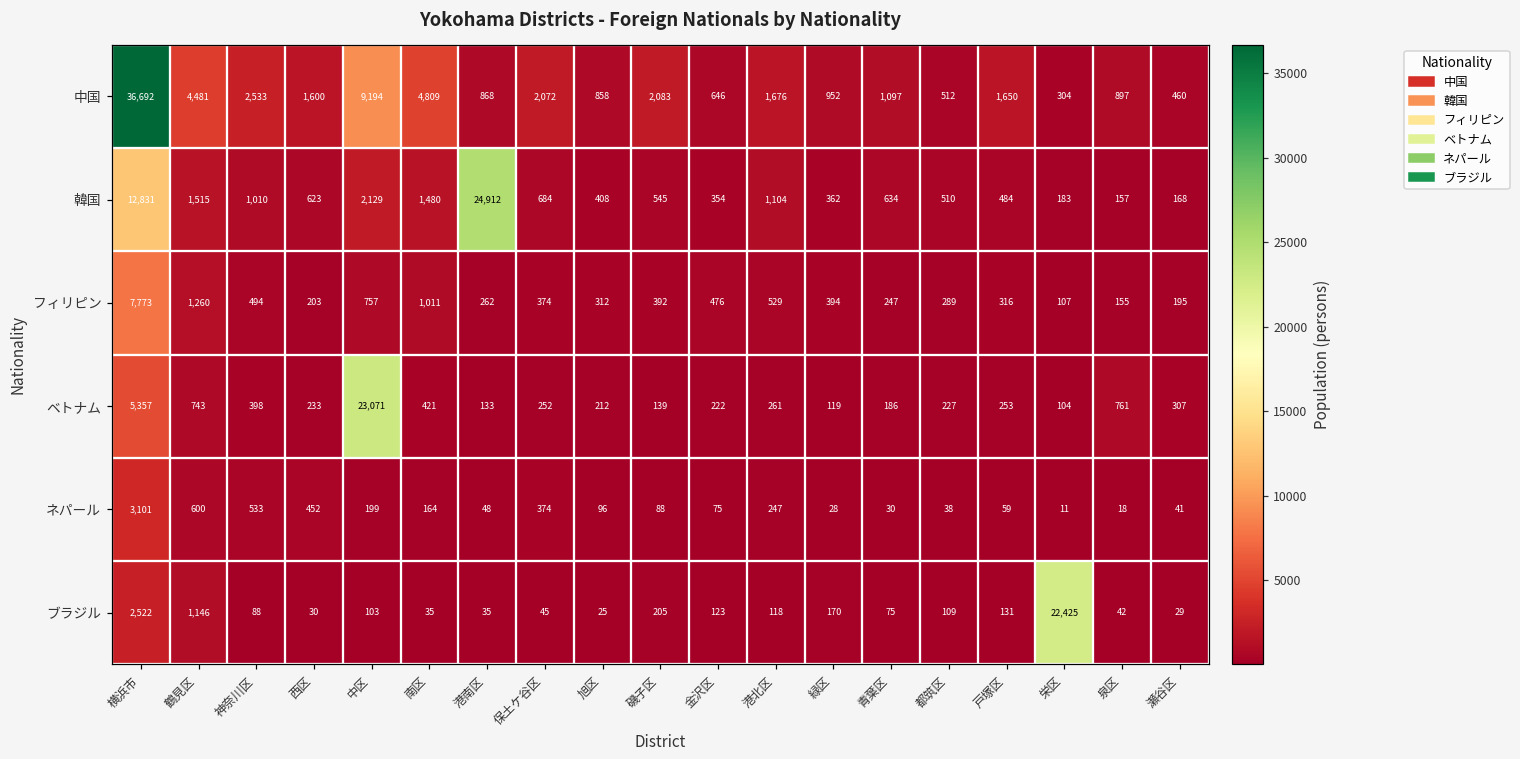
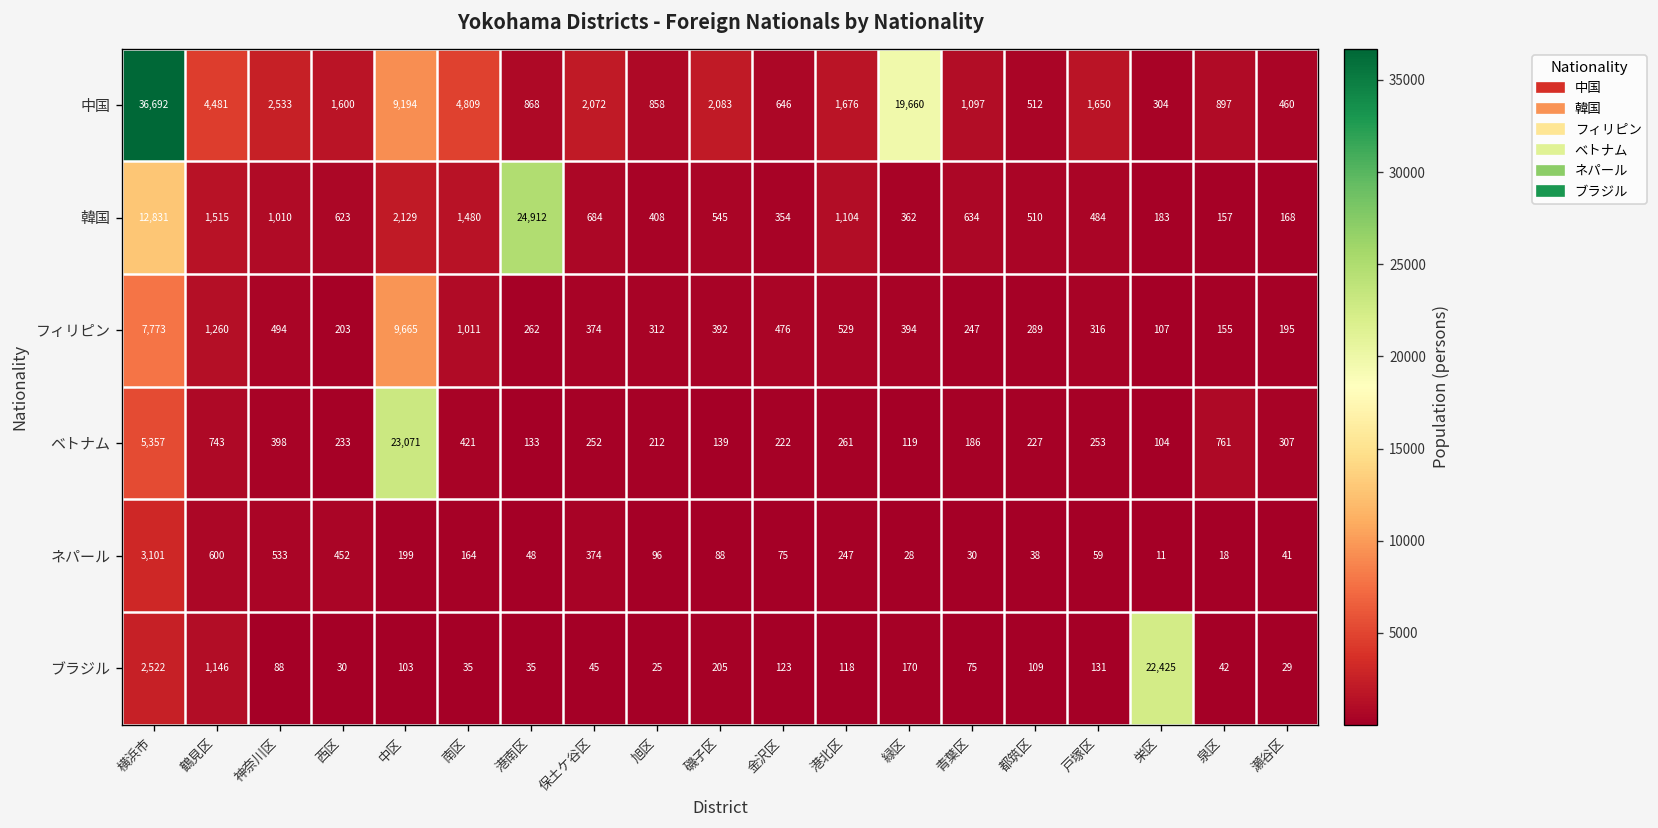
  {
    "中国": {
      "横浜市": "36,692",
      "鶴見区": "4,481",
      "神奈川区": "2,533",
      "西区": "1,600",
      "中区": "9,194",
      "南区": "4,809",
      "港南区": "868",
      "保土ケ谷区": "2,072",
      "旭区": "858",
      "磯子区": "2,083",
      "金沢区": "646",
      "港北区": "1,676",
-     "緑区": "952",
+     "緑区": "19,660",
      "青葉区": "1,097",
      "都筑区": "512",
      "戸塚区": "1,650",
      "栄区": "304",
      "泉区": "897",
      "瀬谷区": "460"
    },
    "韓国": {
      "横浜市": "12,831",
      "鶴見区": "1,515",
      "神奈川区": "1,010",
      "西区": "623",
      "中区": "2,129",
      "南区": "1,480",
      "港南区": "24,912",
      "保土ケ谷区": "684",
      "旭区": "408",
      "磯子区": "545",
      "金沢区": "354",
      "港北区": "1,104",
      "緑区": "362",
      "青葉区": "634",
      "都筑区": "510",
      "戸塚区": "484",
      "栄区": "183",
      "泉区": "157",
      "瀬谷区": "168"
    },
    "フィリピン": {
      "横浜市": "7,773",
      "鶴見区": "1,260",
      "神奈川区": "494",
      "西区": "203",
-     "中区": "757",
+     "中区": "9,665",
      "南区": "1,011",
      "港南区": "262",
      "保土ケ谷区": "374",
      "旭区": "312",
      "磯子区": "392",
      "金沢区": "476",
      "港北区": "529",
      "緑区": "394",
      "青葉区": "247",
      "都筑区": "289",
      "戸塚区": "316",
      "栄区": "107",
      "泉区": "155",
      "瀬谷区": "195"
    },
    "ベトナム": {
      "横浜市": "5,357",
      "鶴見区": "743",
      "神奈川区": "398",
      "西区": "233",
      "中区": "23,071",
      "南区": "421",
      "港南区": "133",
      "保土ケ谷区": "252",
      "旭区": "212",
      "磯子区": "139",
      "金沢区": "222",
      "港北区": "261",
      "緑区": "119",
      "青葉区": "186",
      "都筑区": "227",
      "戸塚区": "253",
      "栄区": "104",
      "泉区": "761",
      "瀬谷区": "307"
    },
    "ネパール": {
      "横浜市": "3,101",
      "鶴見区": "600",
      "神奈川区": "533",
      "西区": "452",
      "中区": "199",
      "南区": "164",
      "港南区": "48",
      "保土ケ谷区": "374",
      "旭区": "96",
      "磯子区": "88",
      "金沢区": "75",
      "港北区": "247",
      "緑区": "28",
      "青葉区": "30",
      "都筑区": "38",
      "戸塚区": "59",
      "栄区": "11",
      "泉区": "18",
      "瀬谷区": "41"
    },
    "ブラジル": {
      "横浜市": "2,522",
      "鶴見区": "1,146",
      "神奈川区": "88",
      "西区": "30",
      "中区": "103",
      "南区": "35",
      "港南区": "35",
      "保土ケ谷区": "45",
      "旭区": "25",
      "磯子区": "205",
      "金沢区": "123",
      "港北区": "118",
      "緑区": "170",
      "青葉区": "75",
      "都筑区": "109",
      "戸塚区": "131",
      "栄区": "22,425",
      "泉区": "42",
      "瀬谷区": "29"
    }
  }
